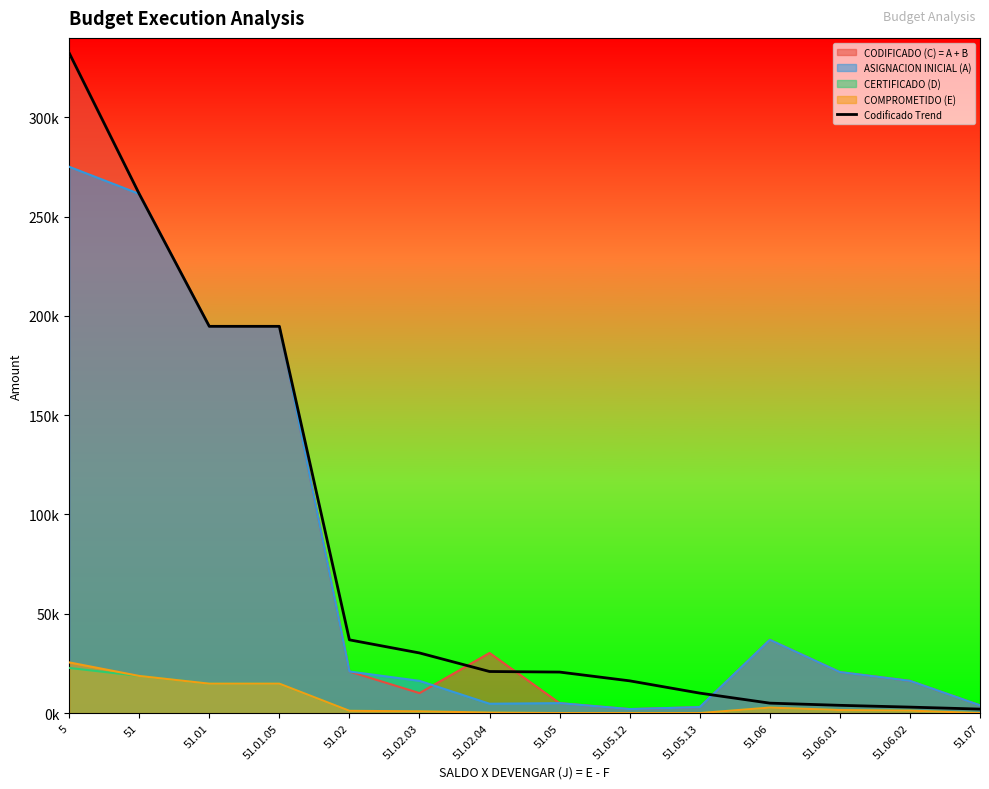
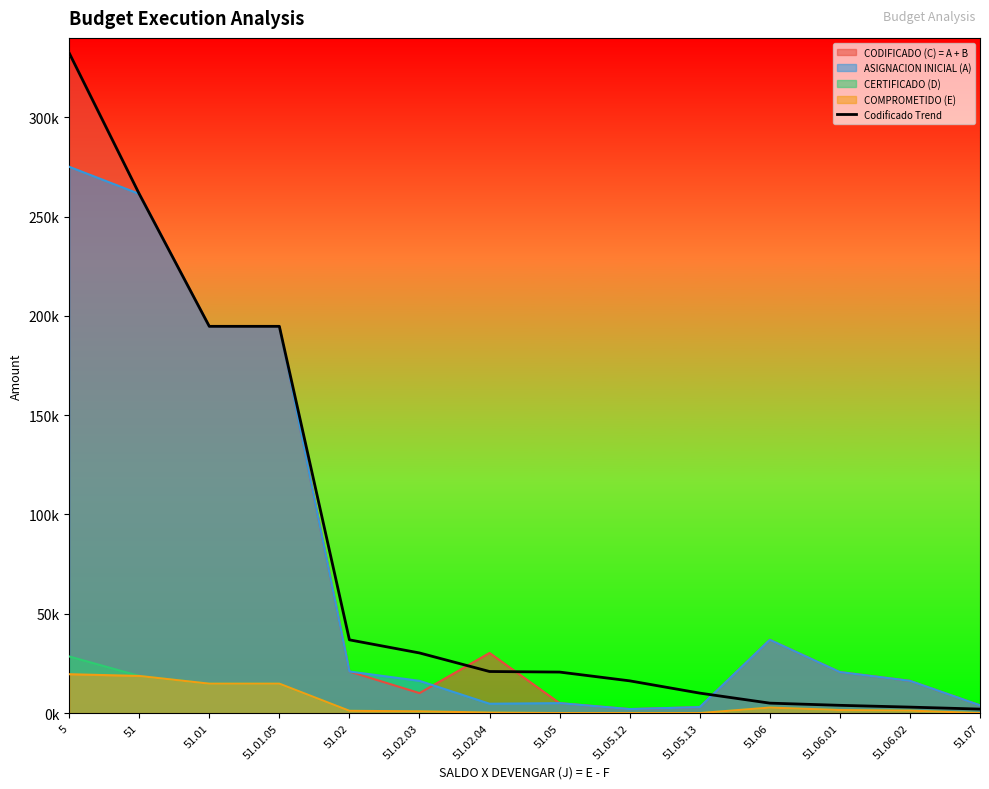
  {
    "CODIFICADO (C) = A + B": {
      "51.02.03": 10000,
      "51.02.04": 30000
    },
    "ASIGNACION INICIAL (A)": {
      "5": 275000,
      "51.02.03": 16000,
      "51.02.04": 5000
    },
    "CERTIFICADO (D)": {
-     "5": 23000
+     "5": 29000
    },
    "COMPROMETIDO (E)": {
-     "5": 26000
+     "5": 20000
    },
    "Codificado Trend": {
      "51.02": 37000,
      "51.02.03": 30000,
      "51.02.04": 21000,
      "51.05": 21000,
      "51.05.12": 16000,
      "51.05.13": 10000,
      "51.06": 5000,
      "51.06.01": 4000,
      "51.06.02": 3000,
      "51.07": 2000
    }
  }
